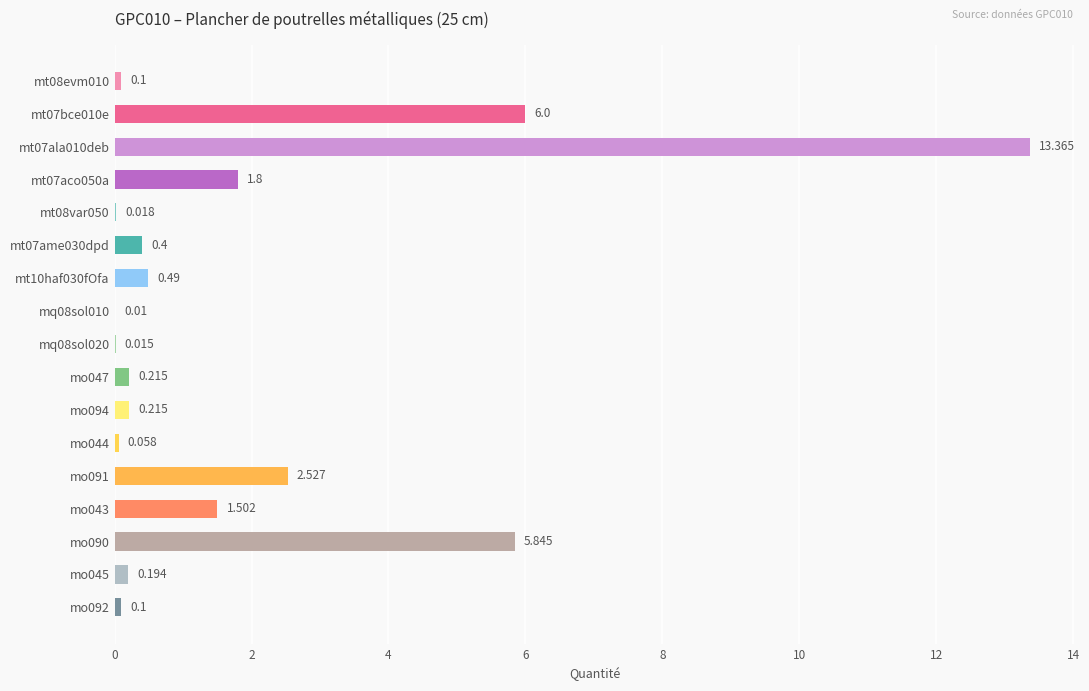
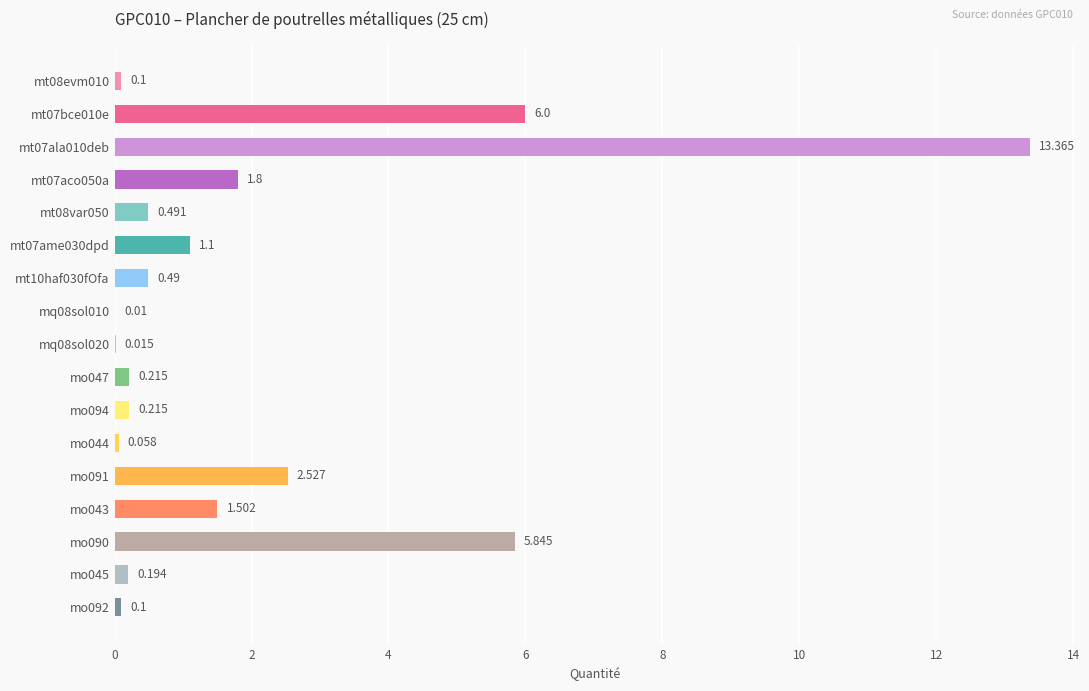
  {
    "mt08evm010": 0.1,
    "mt07bce010e": 6.0,
    "mt07ala010deb": 13.365,
    "mt07aco050a": 1.8,
-   "mt08var050": 0.018,
-   "mt07ame030dpd": 0.4,
+   "mt08var050": 0.491,
+   "mt07ame030dpd": 1.1,
    "mt10haf030fOfa": 0.49,
    "mq08sol010": 0.01,
    "mq08sol020": 0.015,
    "mo047": 0.215,
    "mo094": 0.215,
    "mo044": 0.058,
    "mo091": 2.527,
    "mo043": 1.502,
    "mo090": 5.845,
    "mo045": 0.194,
    "mo092": 0.1
  }
